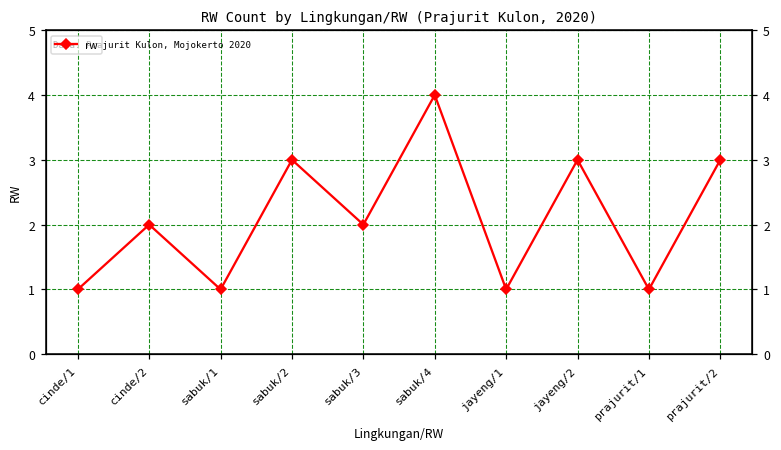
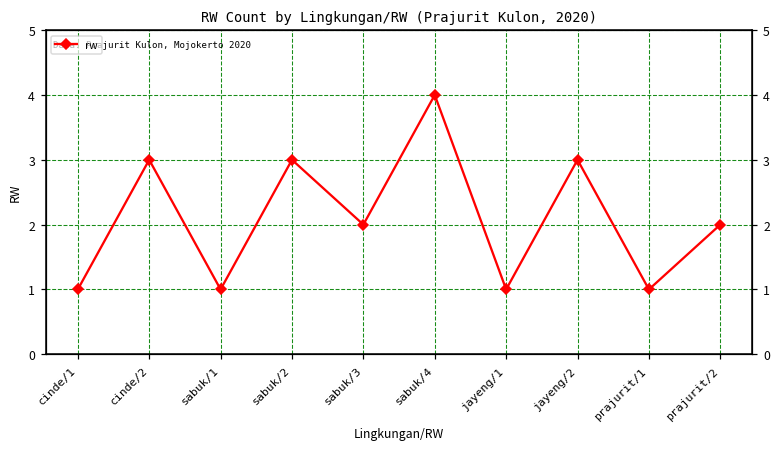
  {
    "cinde/1": 1,
-   "cinde/2": 2,
+   "cinde/2": 3,
    "sabuk/1": 1,
    "sabuk/2": 3,
    "sabuk/3": 2,
    "sabuk/4": 4,
    "jayeng/1": 1,
    "jayeng/2": 3,
    "prajurit/1": 1,
-   "prajurit/2": 3
+   "prajurit/2": 2
  }
